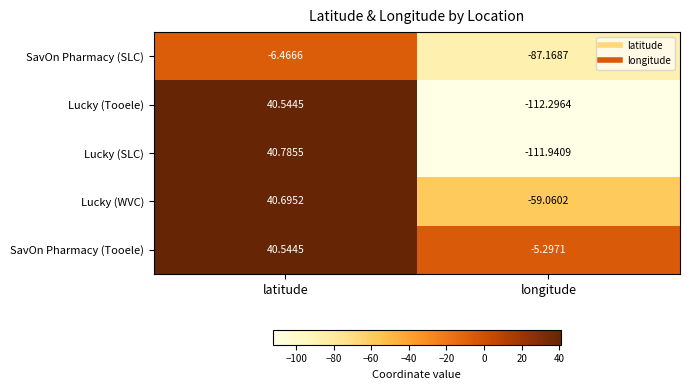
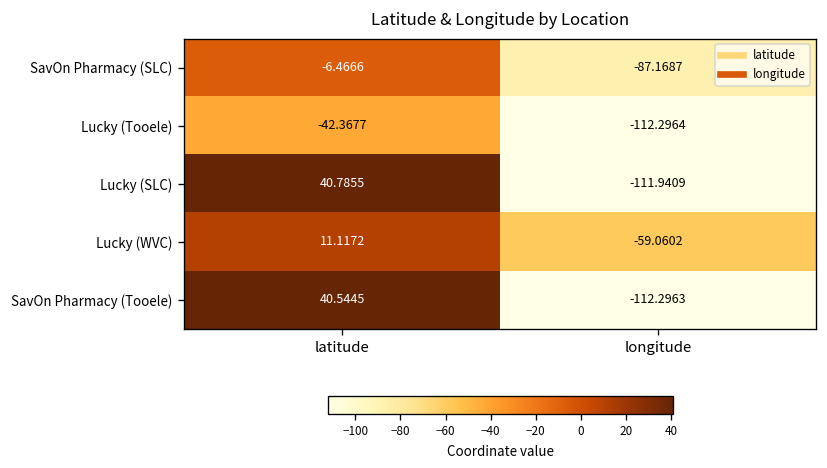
  {
    "SavOn Pharmacy (SLC)": {
      "latitude": -6.4666,
      "longitude": -87.1687
    },
    "Lucky (Tooele)": {
-     "latitude": 40.5445,
+     "latitude": -42.3677,
      "longitude": -112.2964
    },
    "Lucky (SLC)": {
      "latitude": 40.7855,
      "longitude": -111.9409
    },
    "Lucky (WVC)": {
-     "latitude": 40.6952,
+     "latitude": 11.1172,
      "longitude": -59.0602
    },
    "SavOn Pharmacy (Tooele)": {
      "latitude": 40.5445,
-     "longitude": -5.2971
+     "longitude": -112.2963
    }
  }
